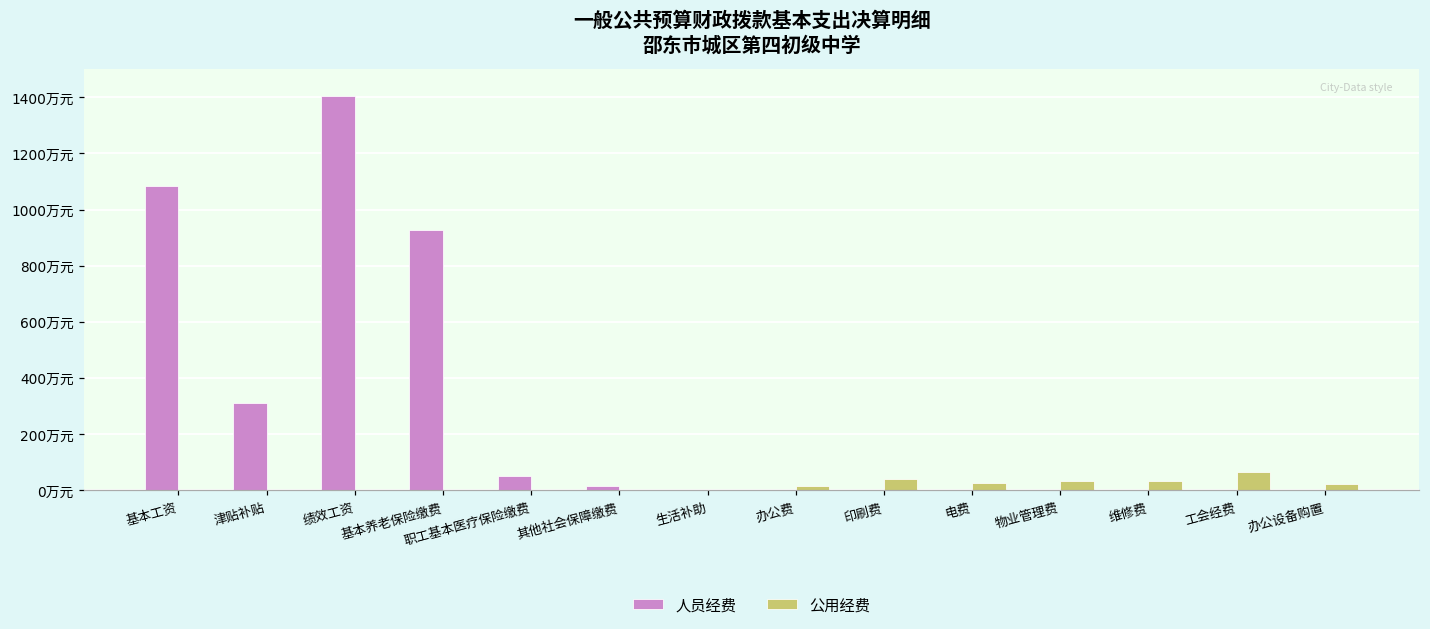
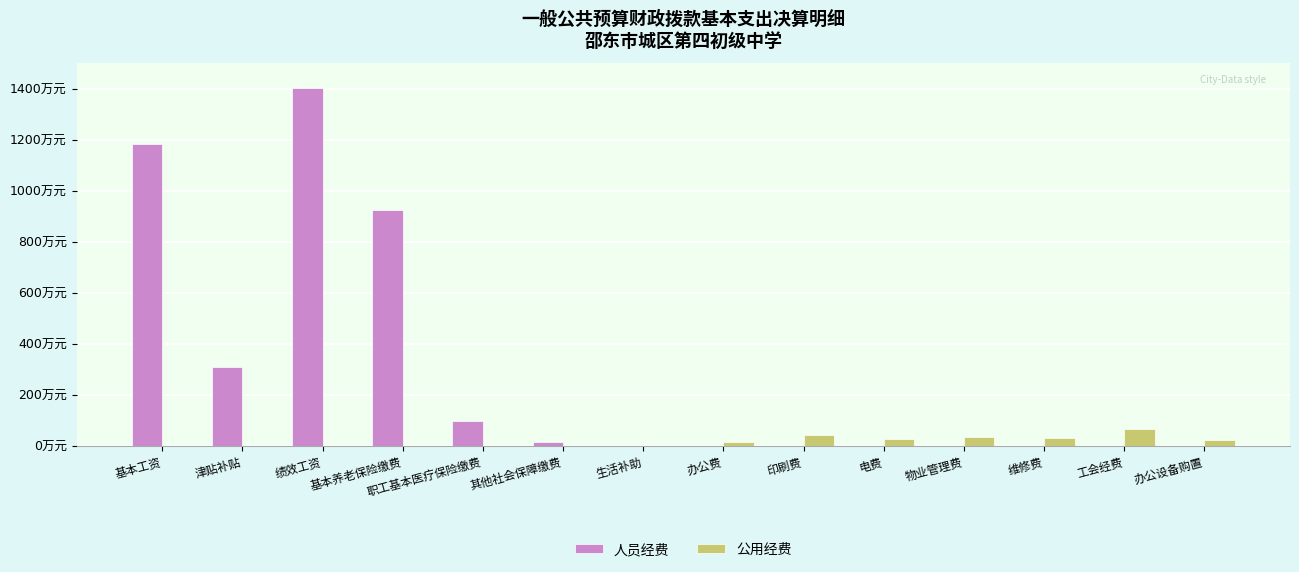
  {
    "人员经费": {
-     "基本工资": "1080万元",
+     "基本工资": "1180万元",
      "津贴补贴": "310万元",
      "绩效工资": "1400万元",
      "基本养老保险缴费": "930万元",
-     "职工基本医疗保险缴费": "50万元",
+     "职工基本医疗保险缴费": "100万元",
      "其他社会保障缴费": "20万元",
      "办公费": "0万元",
      "印刷费": "0万元",
      "电费": "0万元",
      "物业管理费": "0万元",
      "维修费": "0万元",
      "工会经费": "0万元",
      "办公设备购置": "0万元"
    },
    "公用经费": {
      "基本工资": "0万元",
      "津贴补贴": "0万元",
      "绩效工资": "0万元",
      "基本养老保险缴费": "0万元",
      "职工基本医疗保险缴费": "0万元",
      "其他社会保障缴费": "0万元",
      "生活补助": "0万元",
      "办公费": "10万元",
      "印刷费": "40万元",
      "电费": "30万元",
      "物业管理费": "30万元",
      "维修费": "30万元",
      "工会经费": "70万元",
      "办公设备购置": "20万元"
    }
  }
